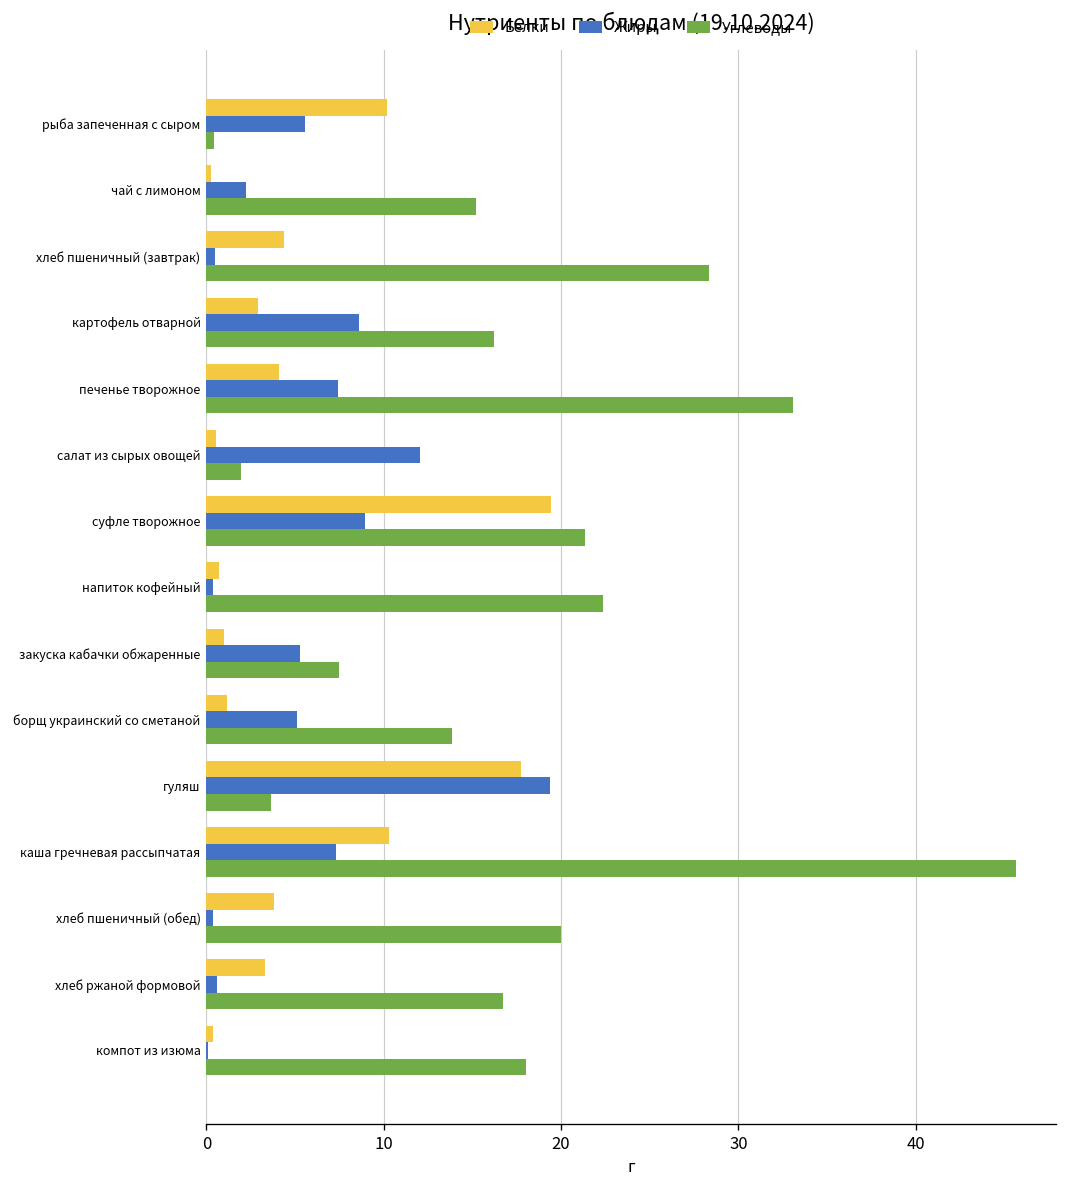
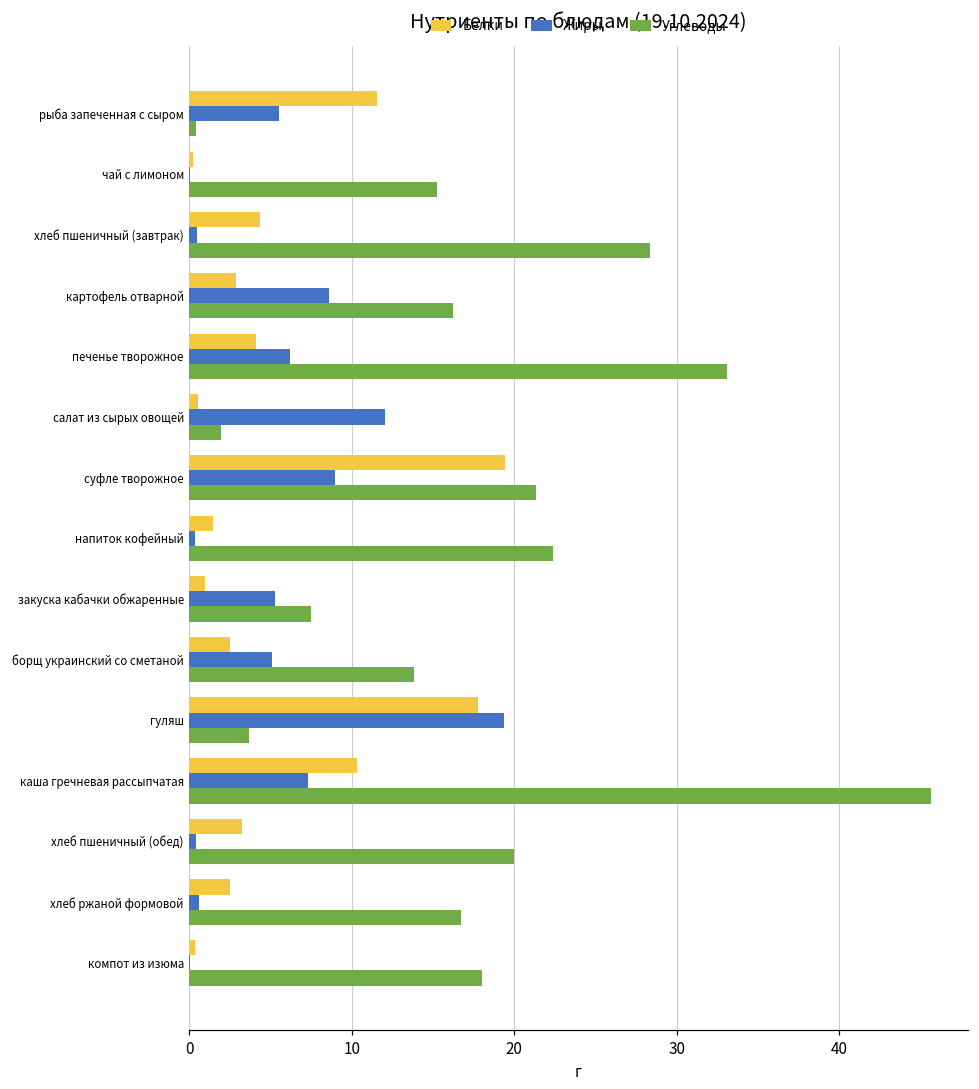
  {
    "Белки": {
-     "рыба запеченная с сыром": 10.2,
+     "рыба запеченная с сыром": 11.6,
      "чай с лимоном": 0.3,
      "хлеб пшеничный (завтрак)": 4.4,
      "картофель отварной": 2.9,
      "печенье творожное": 4.1,
      "салат из сырых овощей": 0.5,
      "суфле творожное": 19.4,
-     "напиток кофейный": 0.7,
+     "напиток кофейный": 1.5,
      "закуска кабачки обжаренные": 1.0,
-     "борщ украинский со сметаной": 1.2,
+     "борщ украинский со сметаной": 2.5,
      "гуляш": 17.8,
      "каша гречневая рассыпчатая": 10.3,
-     "хлеб пшеничный (обед)": 3.8,
-     "хлеб ржаной формовой": 3.3,
+     "хлеб пшеничный (обед)": 3.3,
+     "хлеб ржаной формовой": 2.5,
      "компот из изюма": 0.4
    },
    "Жиры": {
      "рыба запеченная с сыром": 5.6,
-     "чай с лимоном": 2.2,
+     "чай с лимоном": 0.1,
      "хлеб пшеничный (завтрак)": 0.5,
      "картофель отварной": 8.6,
-     "печенье творожное": 7.4,
+     "печенье творожное": 6.2,
      "салат из сырых овощей": 12.1,
      "суфле творожное": 8.9,
      "напиток кофейный": 0.4,
      "закуска кабачки обжаренные": 5.3,
      "борщ украинский со сметаной": 5.1,
      "гуляш": 19.4,
      "каша гречневая рассыпчатая": 7.3,
      "хлеб пшеничный (обед)": 0.4,
      "хлеб ржаной формовой": 0.6
    },
    "Углеводы": {
      "рыба запеченная с сыром": 0.4,
      "чай с лимоном": 15.2,
      "хлеб пшеничный (завтрак)": 28.3,
      "картофель отварной": 16.2,
      "печенье творожное": 33.1,
      "салат из сырых овощей": 1.9,
      "суфле творожное": 21.4,
      "напиток кофейный": 22.4,
      "закуска кабачки обжаренные": 7.5,
      "борщ украинский со сметаной": 13.9,
      "гуляш": 3.7,
      "каша гречневая рассыпчатая": 45.6,
      "хлеб пшеничный (обед)": 20.0,
      "хлеб ржаной формовой": 16.7,
      "компот из изюма": 18.0
    }
  }
